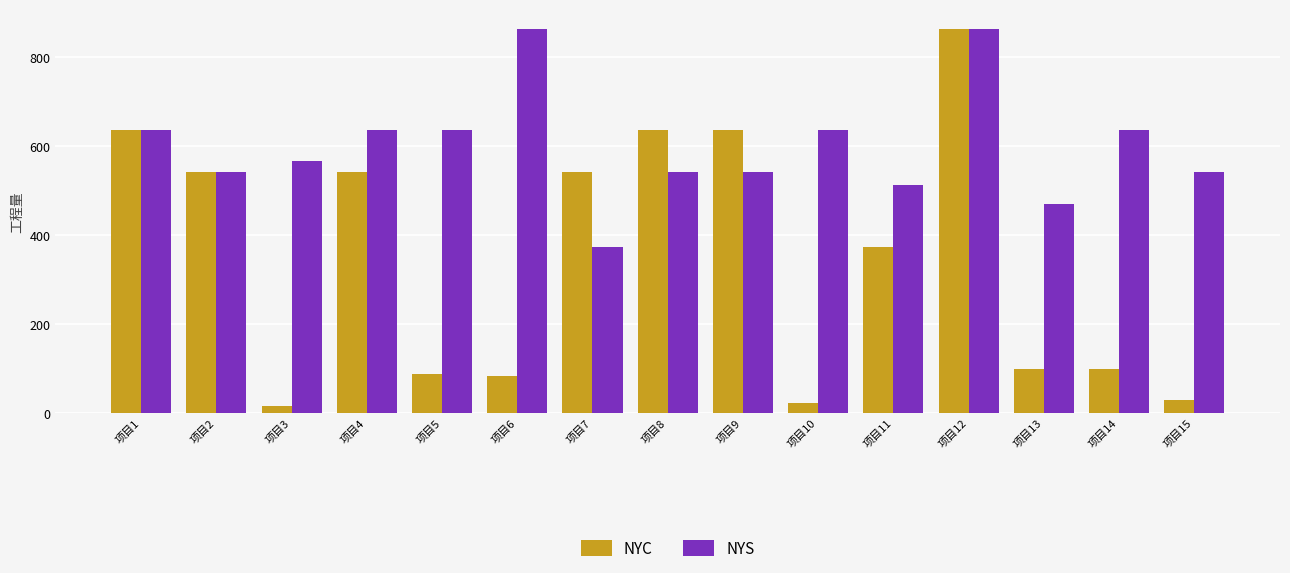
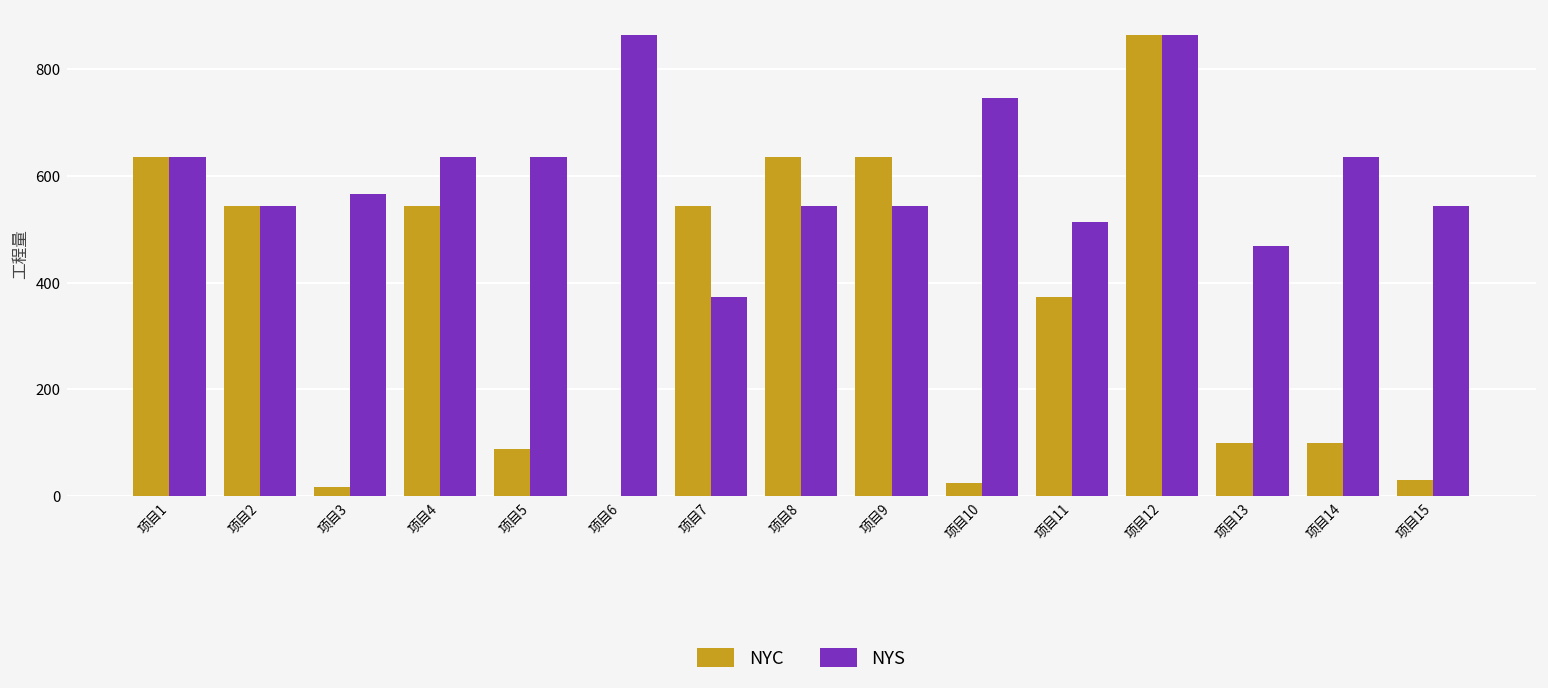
  {
    "NYC": {
      "项目1": 640,
      "项目2": 540,
      "项目3": 20,
      "项目4": 540,
      "项目5": 90,
-     "项目6": 80,
+     "项目6": 0,
      "项目7": 540,
      "项目8": 640,
      "项目9": 640,
      "项目10": 20,
      "项目11": 370,
      "项目12": 860,
      "项目13": 100,
      "项目14": 100,
      "项目15": 30
    },
    "NYS": {
      "项目1": 640,
      "项目2": 540,
      "项目3": 570,
      "项目4": 640,
      "项目5": 640,
      "项目6": 860,
      "项目7": 370,
      "项目8": 540,
      "项目9": 540,
-     "项目10": 640,
+     "项目10": 750,
      "项目11": 510,
      "项目12": 860,
      "项目13": 470,
      "项目14": 640,
      "项目15": 540
    }
  }
